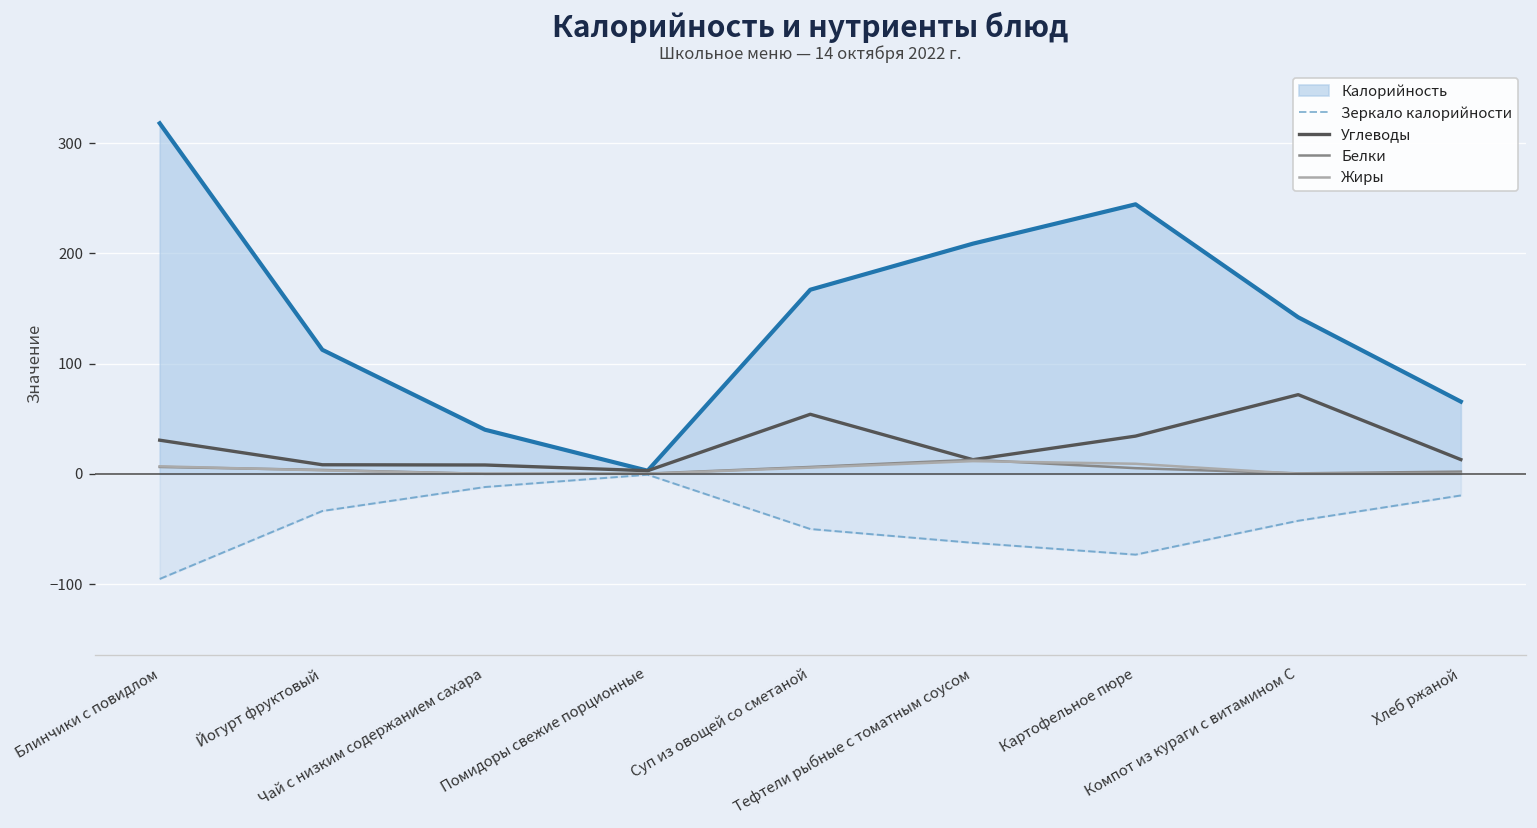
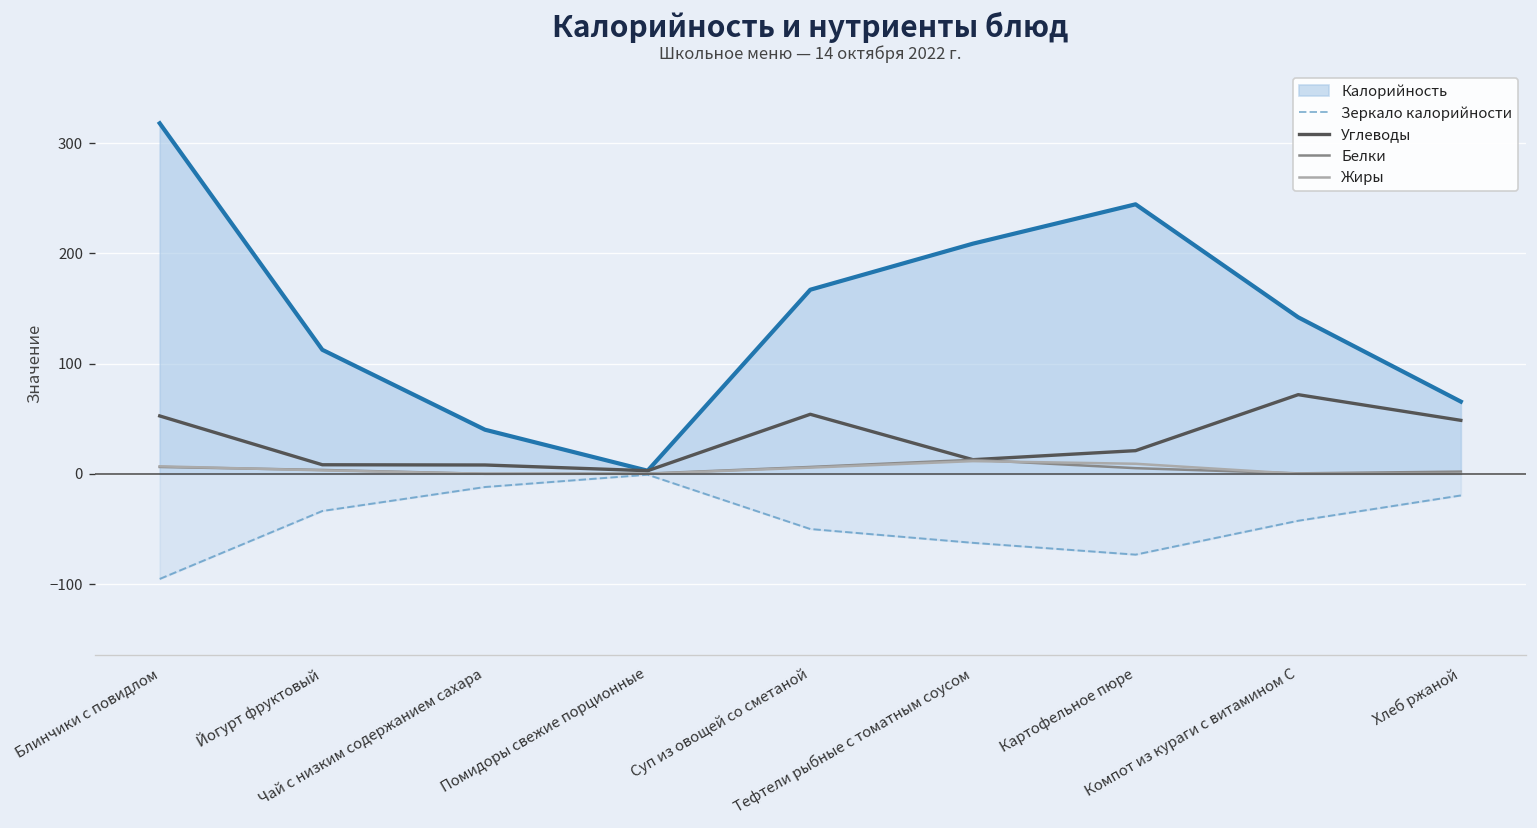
  {
    "Зеркало калорийности": {
      "Блинчики с повидлом": -100,
      "Йогурт фруктовый": -30,
      "Чай с низким содержанием сахара": -10,
      "Суп из овощей со сметаной": -50,
      "Тефтели рыбные с томатным соусом": -60,
      "Картофельное пюре": -70,
      "Компот из кураги с витамином С": -40,
      "Хлеб ржаной": -20
    },
    "Углеводы": {
-     "Блинчики с повидлом": 30,
+     "Блинчики с повидлом": 50,
      "Йогурт фруктовый": 10,
      "Чай с низким содержанием сахара": 10,
      "Суп из овощей со сметаной": 50,
-     "Картофельное пюре": 30,
+     "Картофельное пюре": 20,
      "Компот из кураги с витамином С": 70,
-     "Хлеб ржаной": 10
+     "Хлеб ржаной": 50
    }
  }
